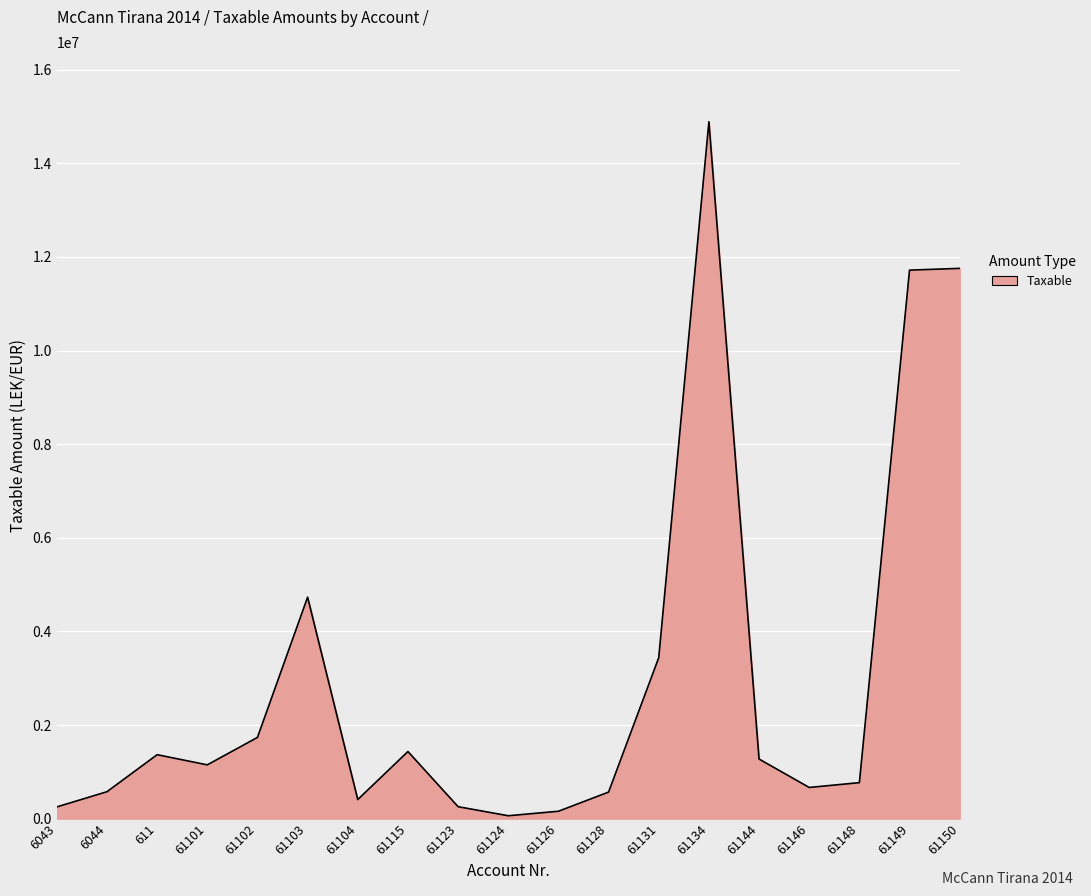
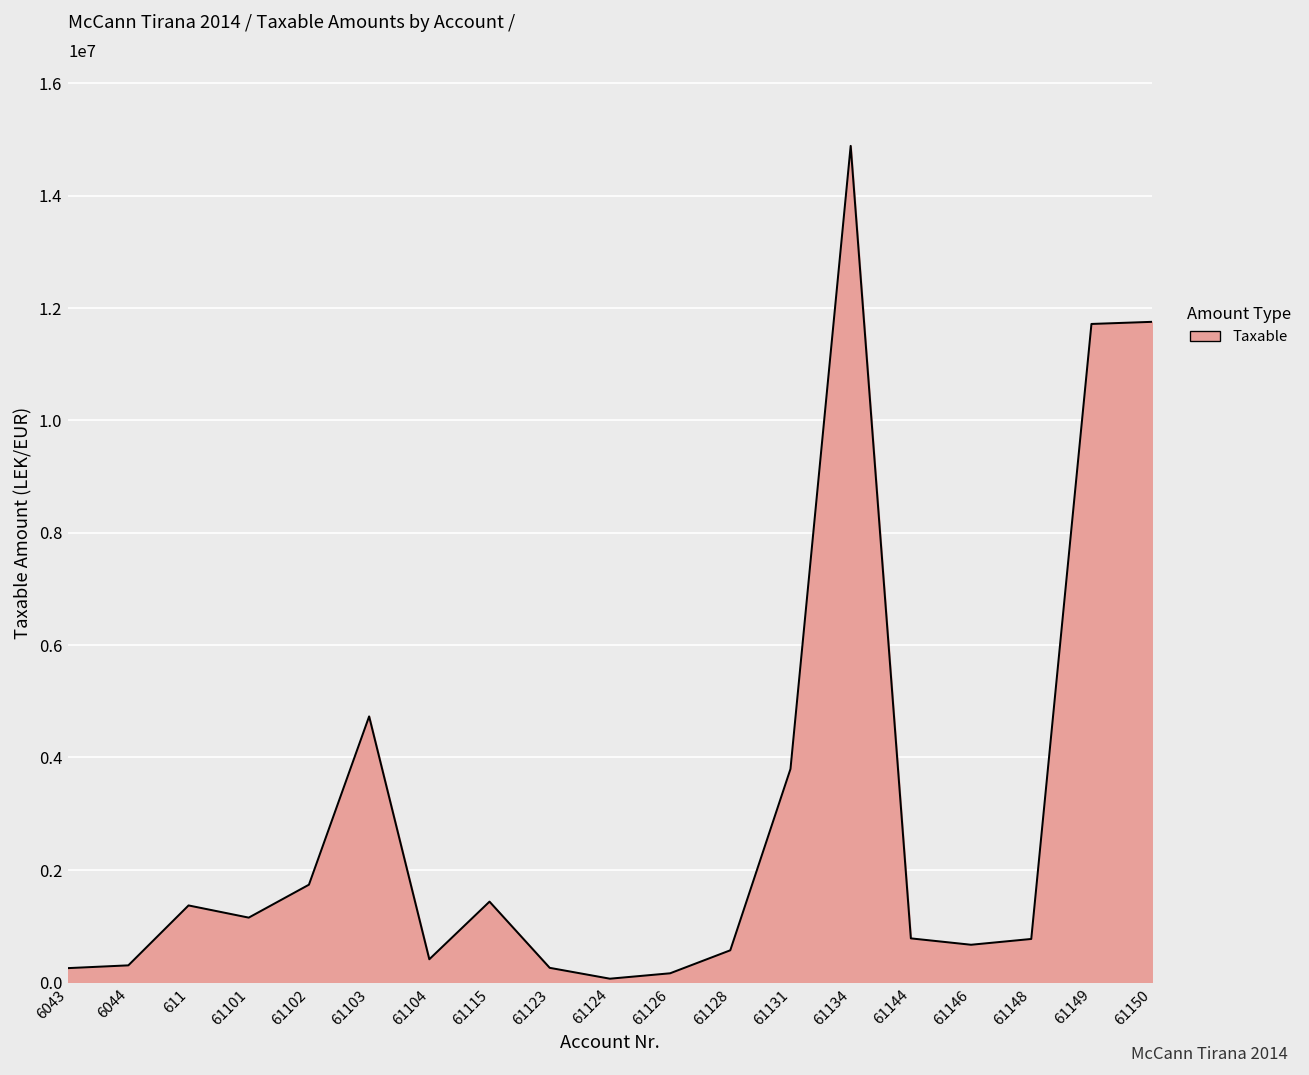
  {
    "6043": 300000,
-   "6044": 600000,
+   "6044": 300000,
    "611": 1400000,
    "61101": 1100000,
    "61102": 1700000,
    "61103": 4700000,
    "61104": 400000,
    "61115": 1400000,
    "61123": 300000,
    "61124": 100000,
    "61126": 200000,
    "61128": 600000,
-   "61131": 3400000,
+   "61131": 3800000,
    "61134": 14900000,
-   "61144": 1300000,
+   "61144": 800000,
    "61146": 700000,
    "61148": 800000,
    "61149": 11700000,
    "61150": 11800000
  }
